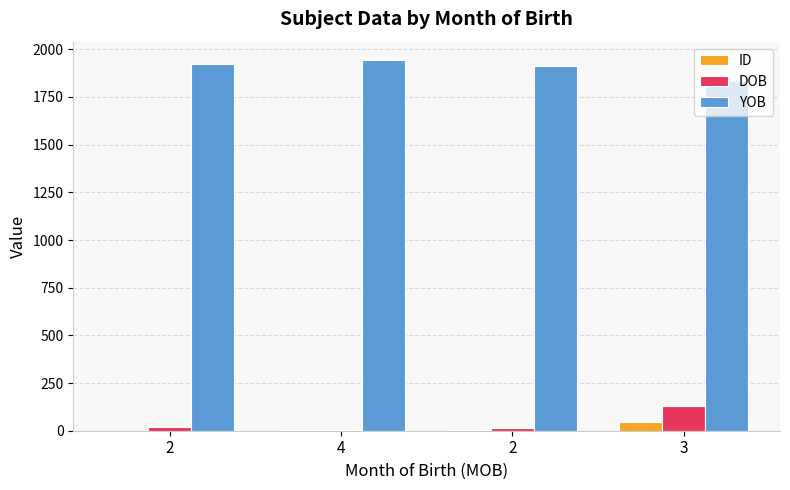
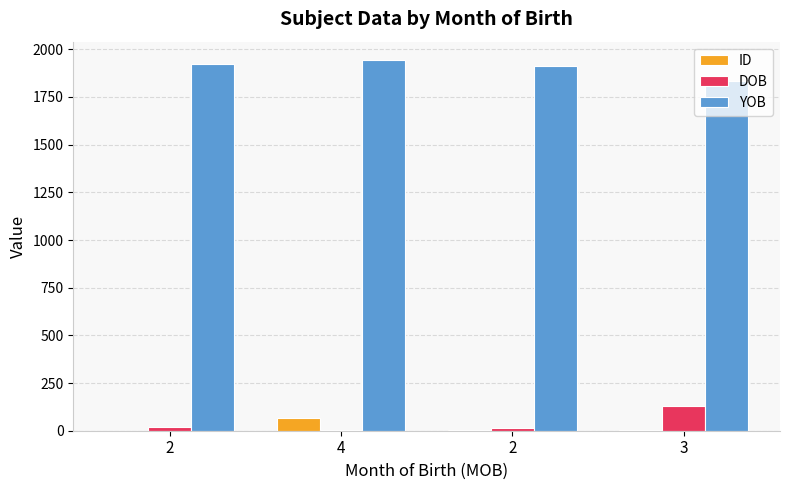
  {
    "ID": {
-     "4": 0,
-     "3": 50
+     "4": 70,
+     "3": 0
    },
    "DOB": {
      "3": 130
    },
    "YOB": {
      "4": 1940
    }
  }
